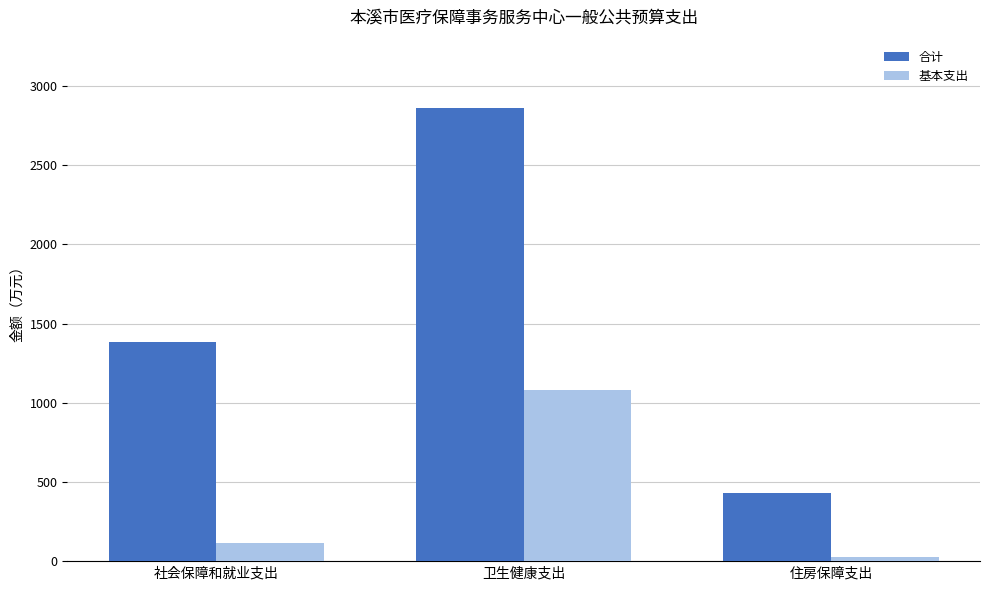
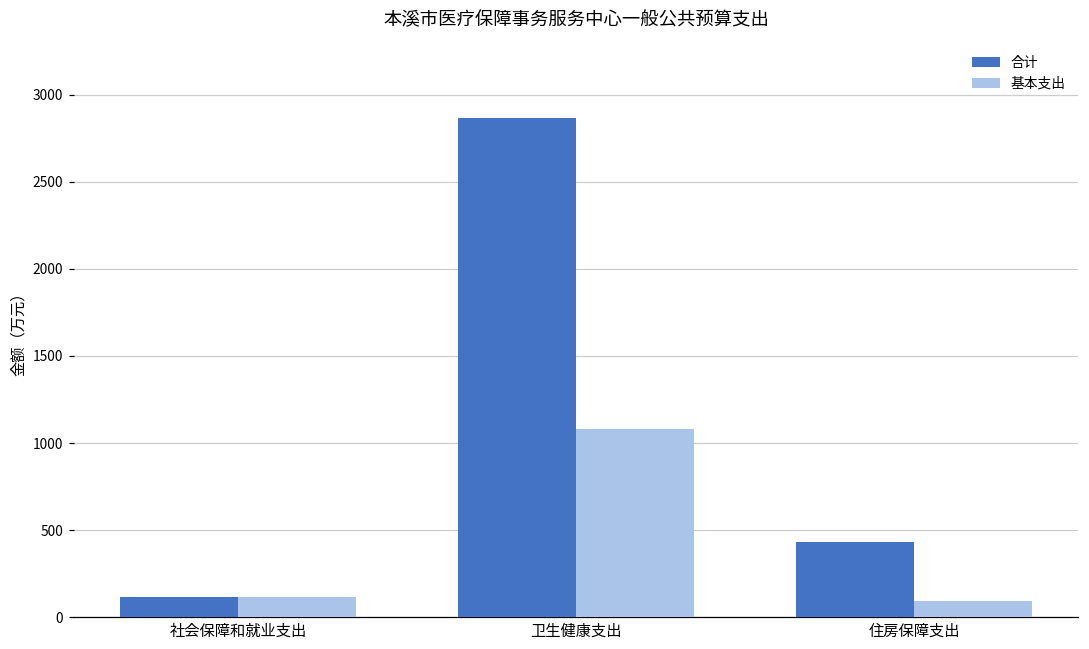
  {
    "合计": {
-     "社会保障和就业支出": 1390,
+     "社会保障和就业支出": 120,
      "卫生健康支出": 2860,
      "住房保障支出": 430
    },
    "基本支出": {
      "社会保障和就业支出": 120,
      "卫生健康支出": 1080,
-     "住房保障支出": 30
+     "住房保障支出": 90
    }
  }
